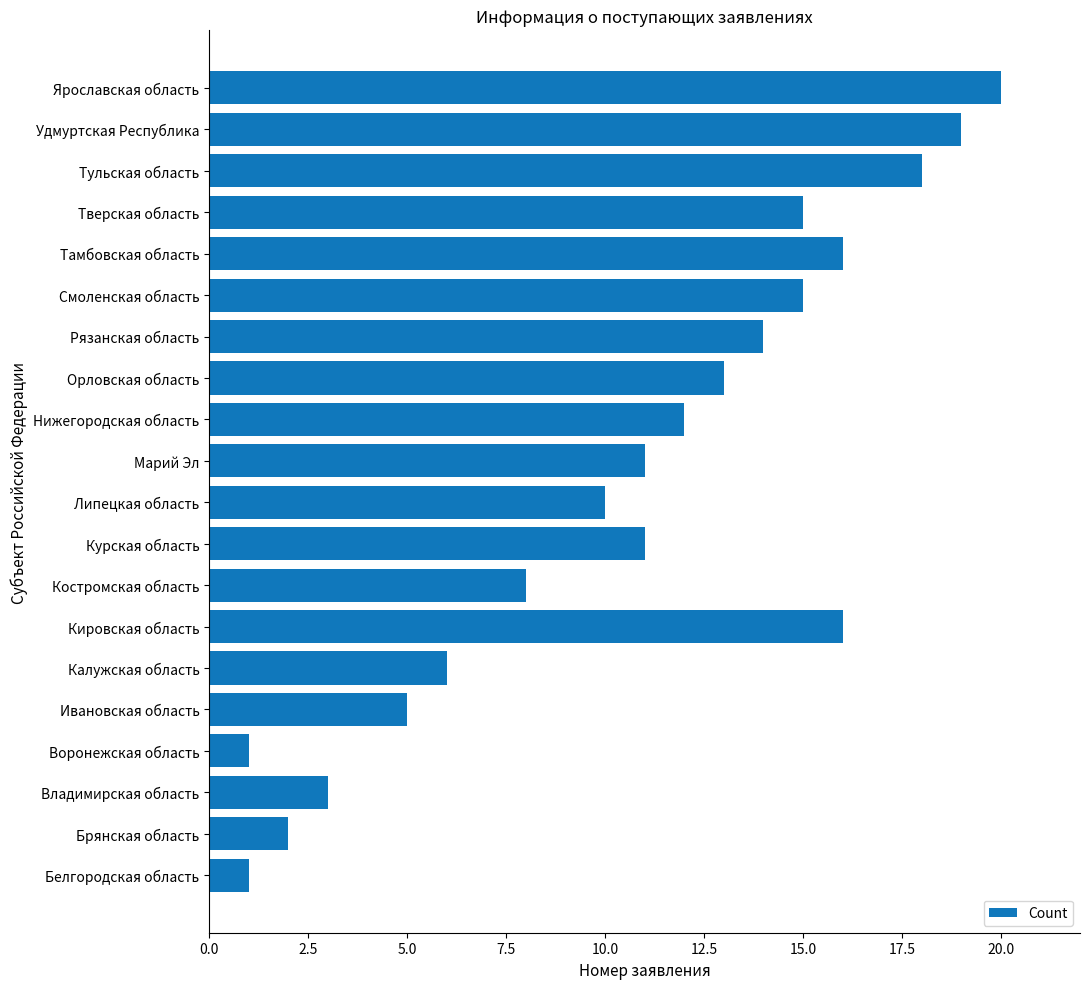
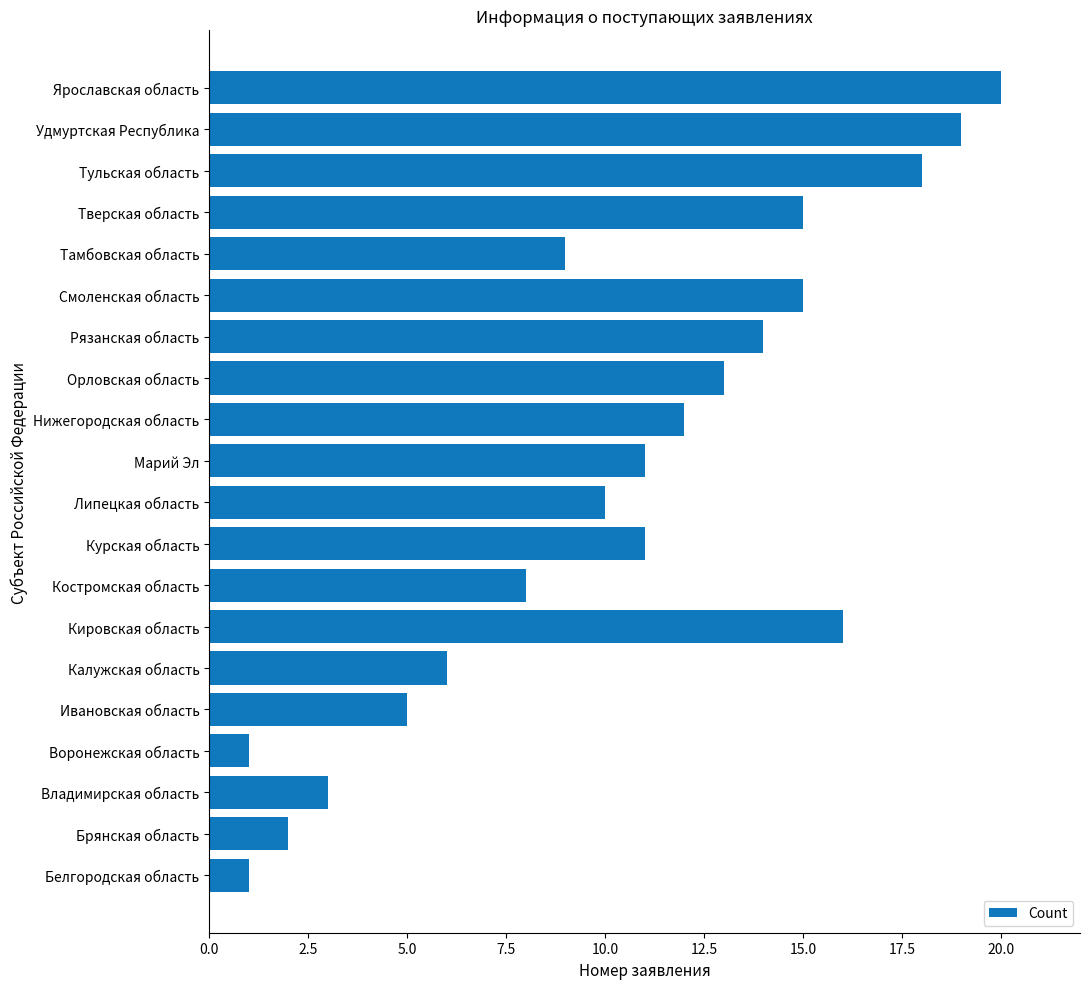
  {
    "Ярославская область": 20,
    "Удмуртская Республика": 19,
    "Тульская область": 18,
    "Тверская область": 15,
-   "Тамбовская область": 16,
+   "Тамбовская область": 9,
    "Смоленская область": 15,
    "Рязанская область": 14,
    "Орловская область": 13,
    "Нижегородская область": 12,
    "Марий Эл": 11,
    "Липецкая область": 10,
    "Курская область": 11,
    "Костромская область": 8,
    "Кировская область": 16,
    "Калужская область": 6,
    "Ивановская область": 5,
    "Воронежская область": 1,
    "Владимирская область": 3,
    "Брянская область": 2,
    "Белгородская область": 1
  }
